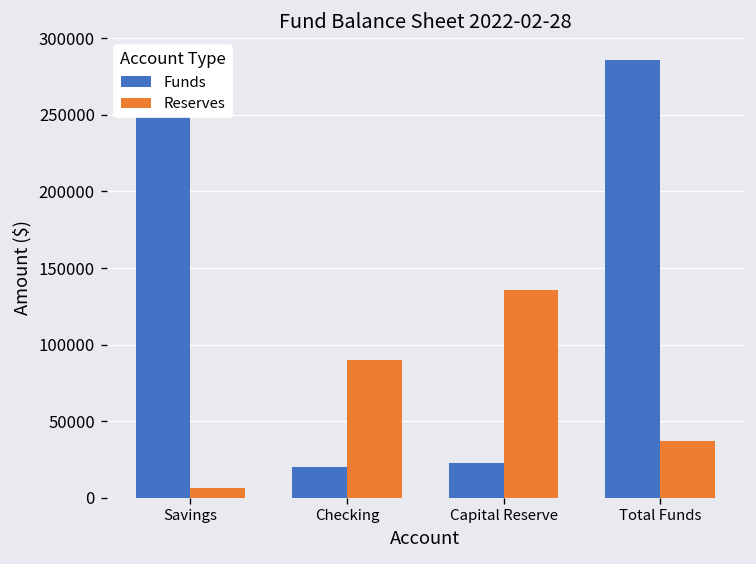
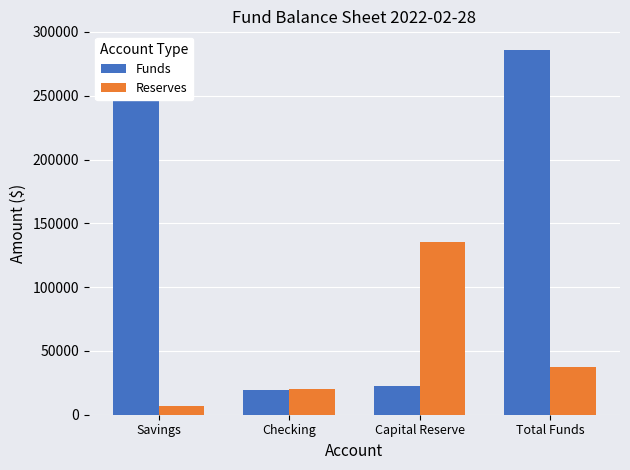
  {
    "Funds": {
      "Checking": 20000,
      "Capital Reserve": 23000,
      "Total Funds": 286000
    },
    "Reserves": {
      "Savings": 7000,
-     "Checking": 90000,
+     "Checking": 20000,
      "Capital Reserve": 135000,
      "Total Funds": 37000
    }
  }
